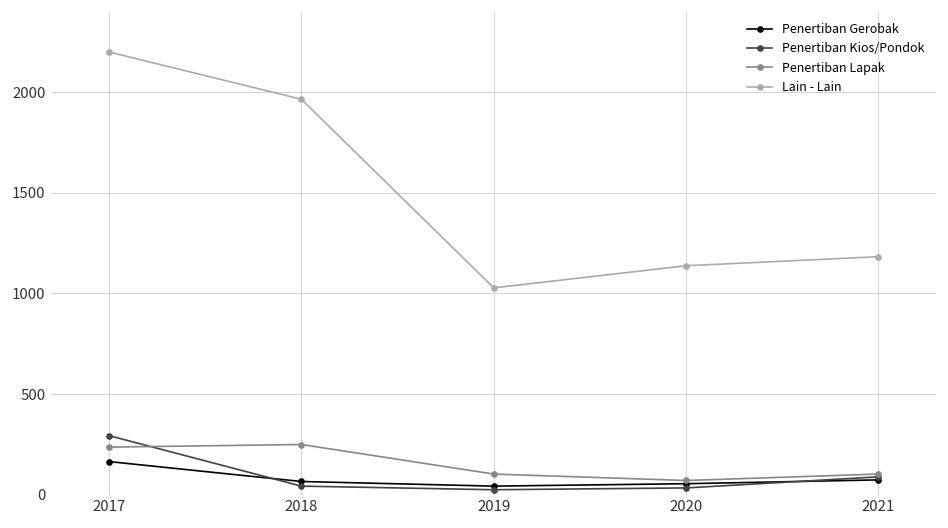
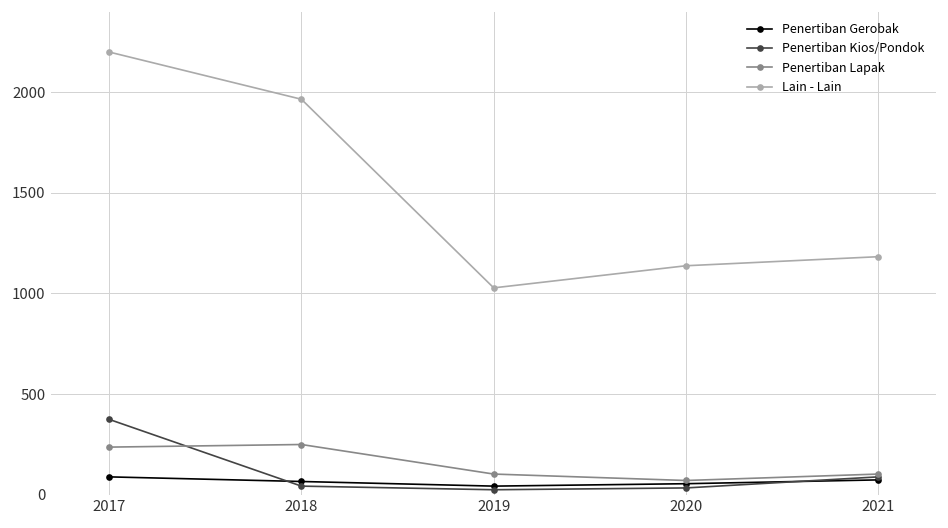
  {
    "Penertiban Gerobak": {
-     "2017": 160,
+     "2017": 90,
      "2018": 70,
      "2019": 40,
      "2020": 50
    },
    "Penertiban Kios/Pondok": {
-     "2017": 290,
+     "2017": 370,
      "2018": 40,
      "2019": 20,
      "2020": 30
    }
  }
